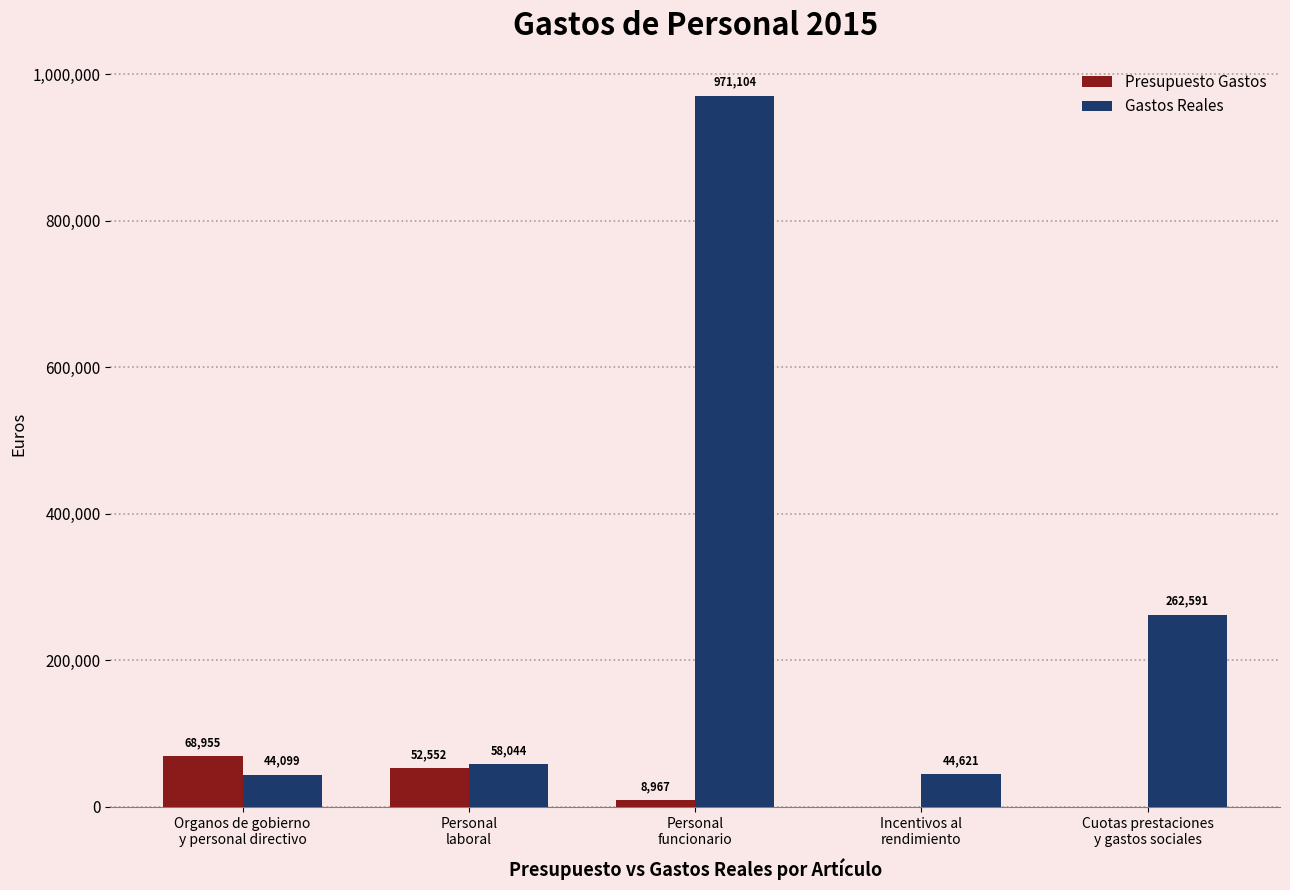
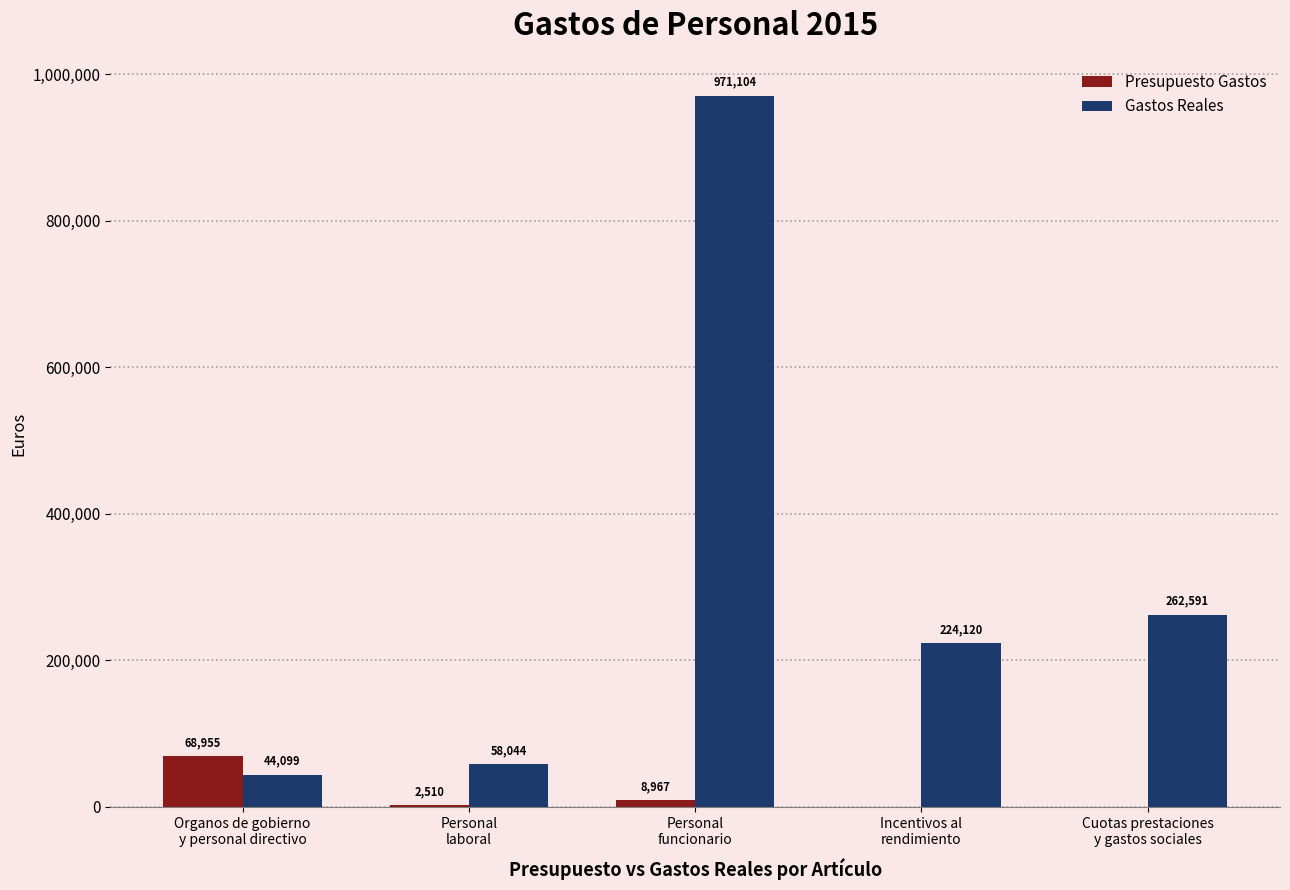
  {
    "Presupuesto Gastos": {
      "Organos de gobierno y personal directivo": "68,955",
-     "Personal laboral": "52,552",
+     "Personal laboral": "2,510",
      "Personal funcionario": "8,967"
    },
    "Gastos Reales": {
      "Organos de gobierno y personal directivo": "44,099",
      "Personal laboral": "58,044",
      "Personal funcionario": "971,104",
-     "Incentivos al rendimiento": "44,621",
+     "Incentivos al rendimiento": "224,120",
      "Cuotas prestaciones y gastos sociales": "262,591"
    }
  }
